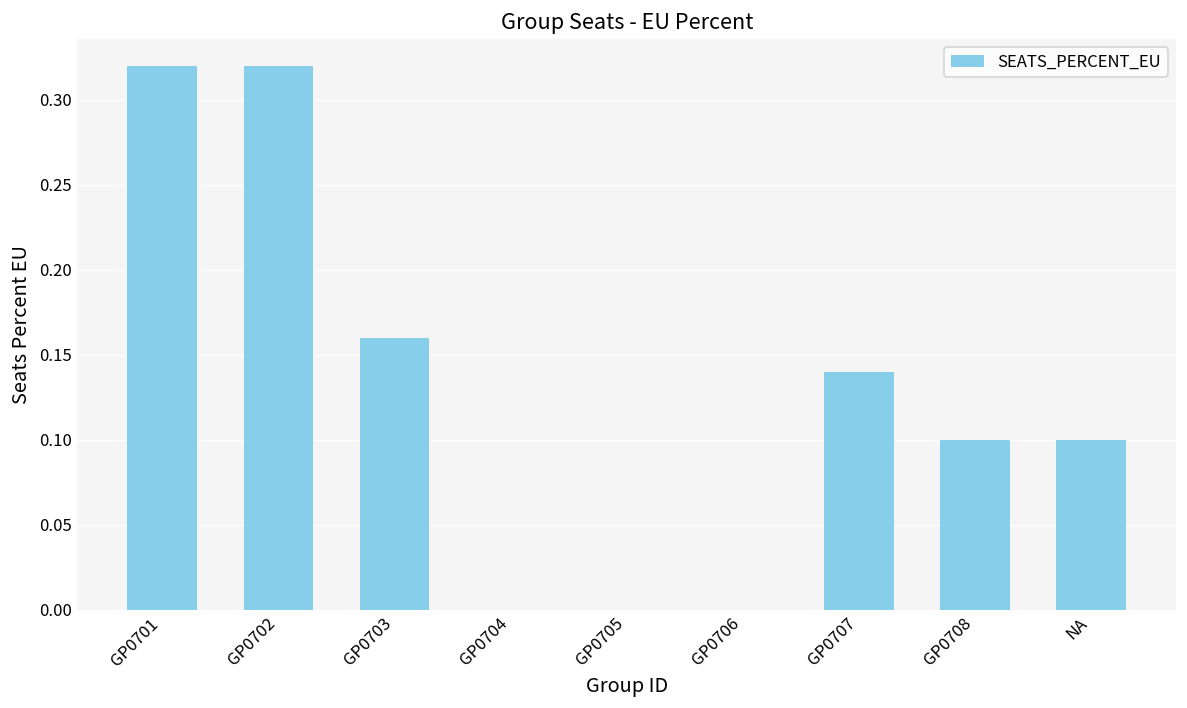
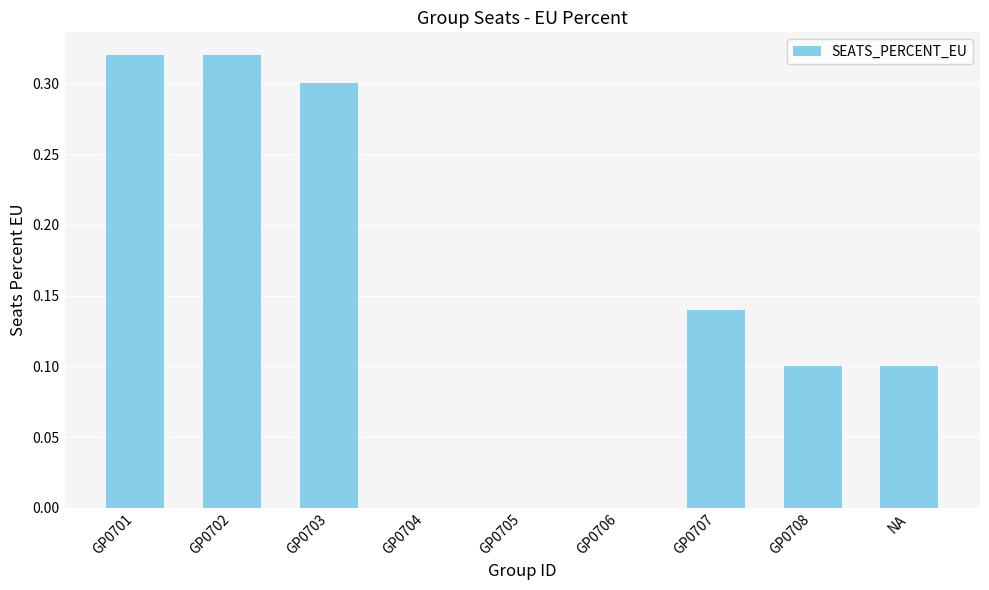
  {
    "GP0701": 0.32,
    "GP0702": 0.32,
-   "GP0703": 0.16,
+   "GP0703": 0.30,
    "GP0704": 0.00,
    "GP0705": 0.00,
    "GP0706": 0.00,
    "GP0707": 0.14,
    "GP0708": 0.10,
    "NA": 0.10
  }
